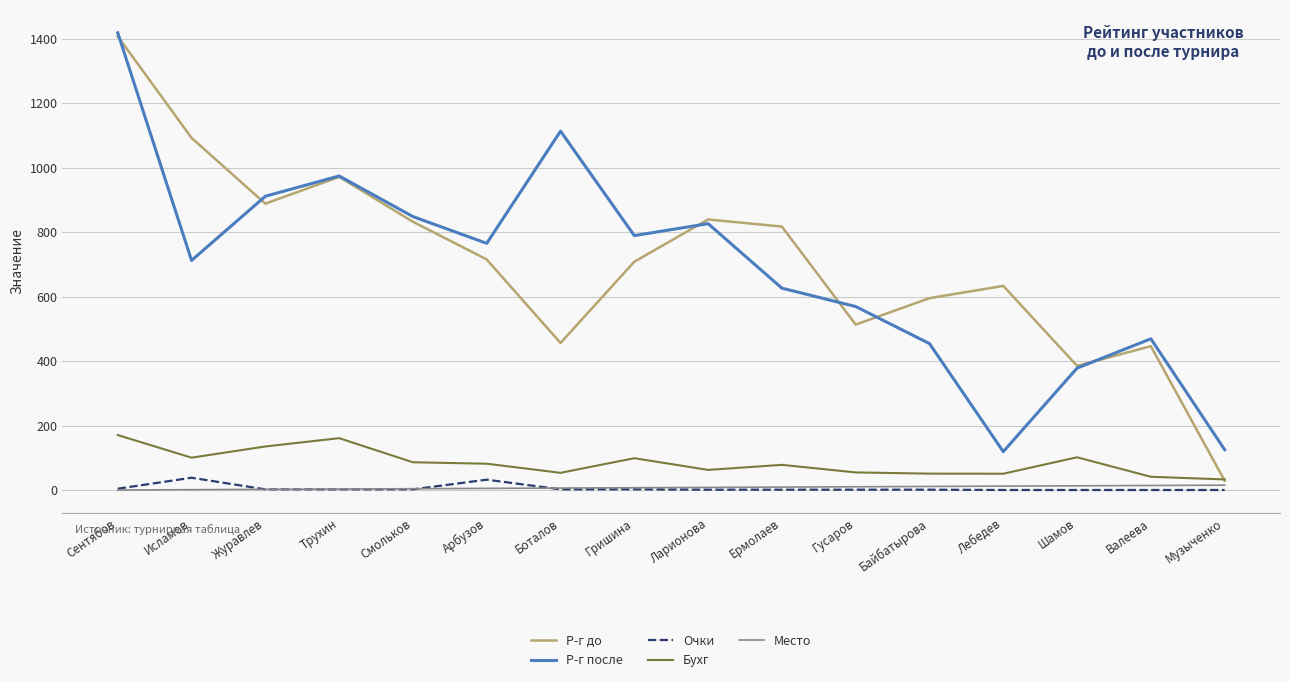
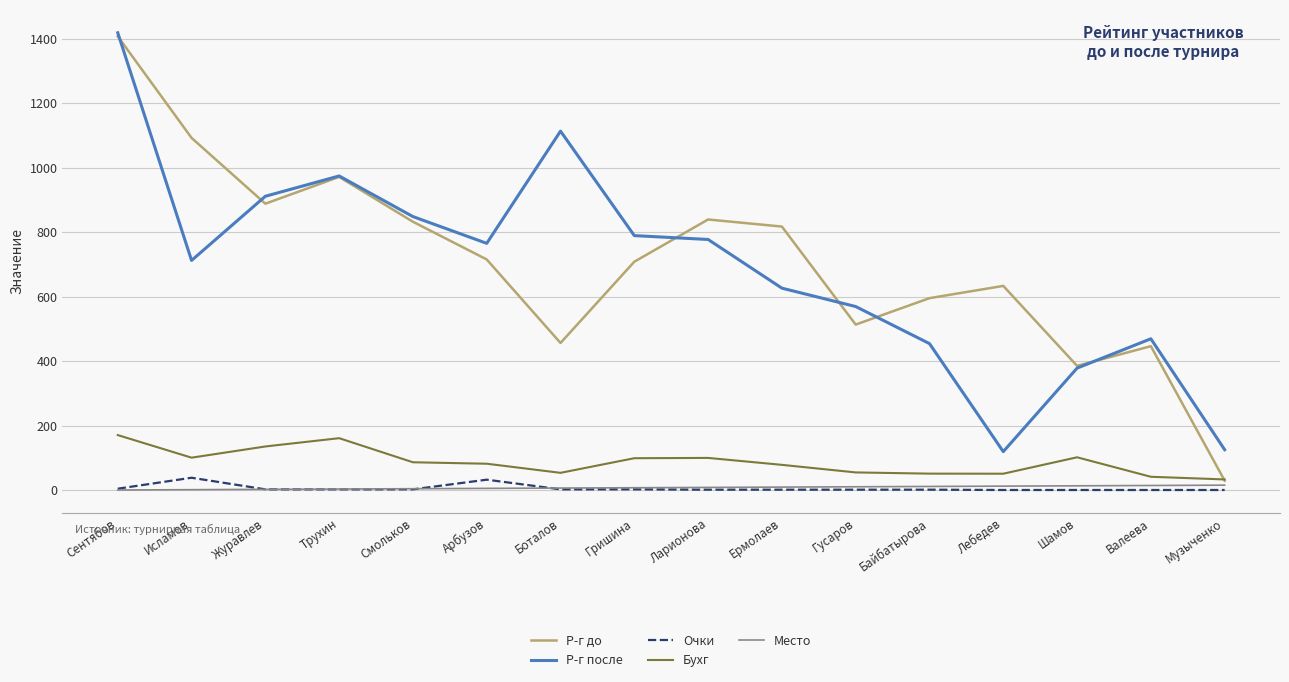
  {
    "Р-г после": {
      "Сентябов": 1420,
      "Исламов": 710,
      "Журавлев": 910,
      "Смольков": 850,
      "Арбузов": 770,
      "Боталов": 1110,
      "Гришина": 790,
-     "Ларионова": 830,
+     "Ларионова": 780,
      "Ермолаев": 630,
      "Гусаров": 570,
      "Байбатырова": 460,
      "Лебедев": 120,
      "Валеева": 470,
      "Музыченко": 130
    },
    "Очки": {
      "Исламов": 40,
      "Арбузов": 30,
      "Гусаров": 0,
      "Байбатырова": 0,
      "Лебедев": 0,
      "Шамов": 0,
      "Валеева": 0,
      "Музыченко": 0
    },
    "Бухг": {
      "Сентябов": 170,
      "Исламов": 100,
      "Журавлев": 140,
      "Трухин": 160,
      "Смольков": 90,
      "Арбузов": 80,
      "Боталов": 50,
      "Гришина": 100,
-     "Ларионова": 60,
+     "Ларионова": 100,
      "Ермолаев": 80,
      "Гусаров": 60,
      "Байбатырова": 50,
      "Лебедев": 50,
      "Шамов": 100,
      "Валеева": 40
    }
  }
